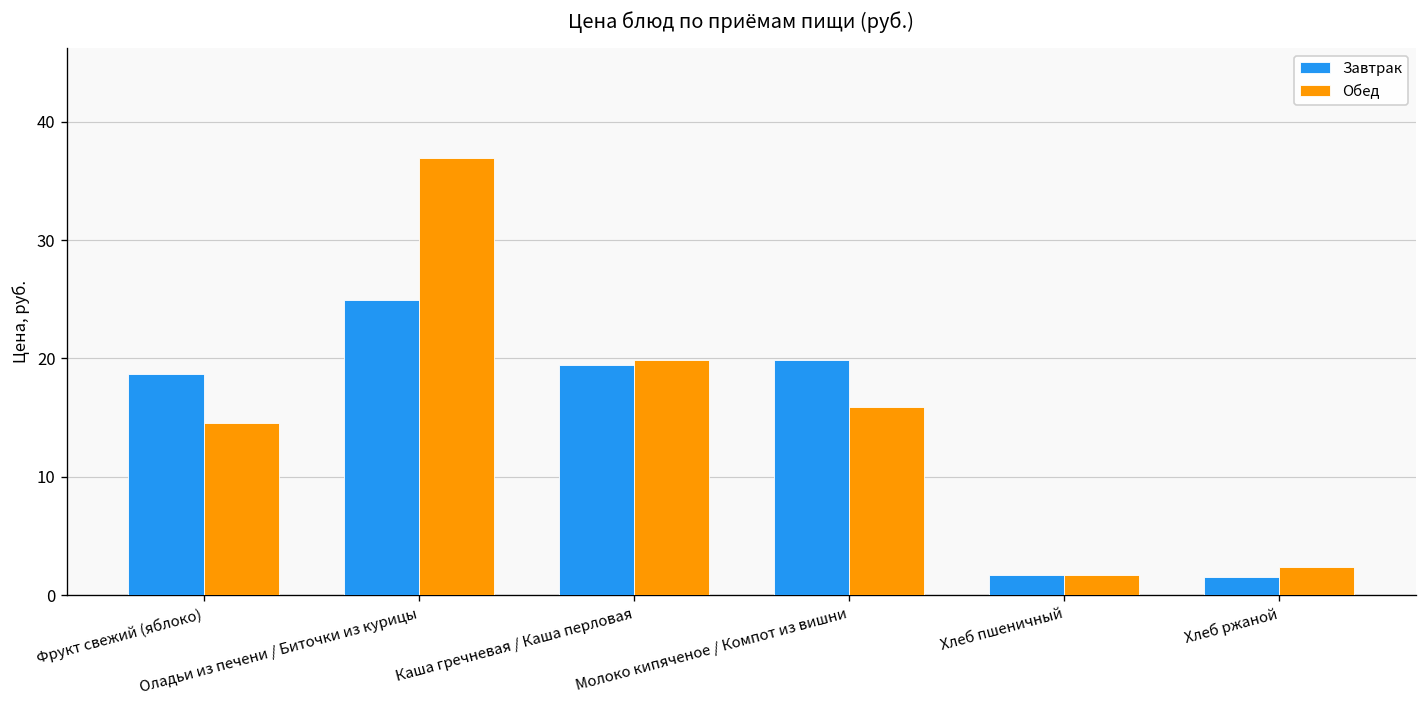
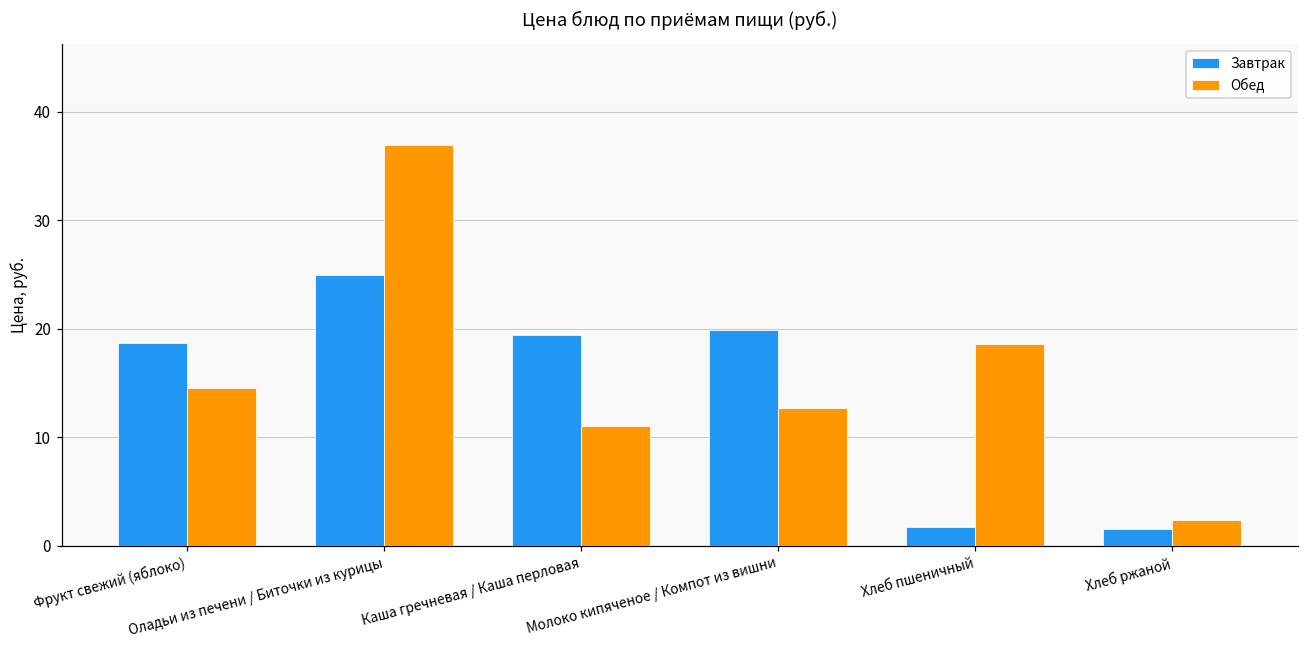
  {
    "Завтрак": {
      "Фрукт свежий (яблоко)": 19,
      "Оладьи из печени / Биточки из курицы": 25,
      "Каша гречневая / Каша перловая": 19,
      "Молоко кипяченое / Компот из вишни": 20,
      "Хлеб пшеничный": 2,
      "Хлеб ржаной": 2
    },
    "Обед": {
      "Фрукт свежий (яблоко)": 15,
      "Оладьи из печени / Биточки из курицы": 37,
-     "Каша гречневая / Каша перловая": 20,
-     "Молоко кипяченое / Компот из вишни": 16,
-     "Хлеб пшеничный": 2,
+     "Каша гречневая / Каша перловая": 11,
+     "Молоко кипяченое / Компот из вишни": 13,
+     "Хлеб пшеничный": 19,
      "Хлеб ржаной": 2
    }
  }
